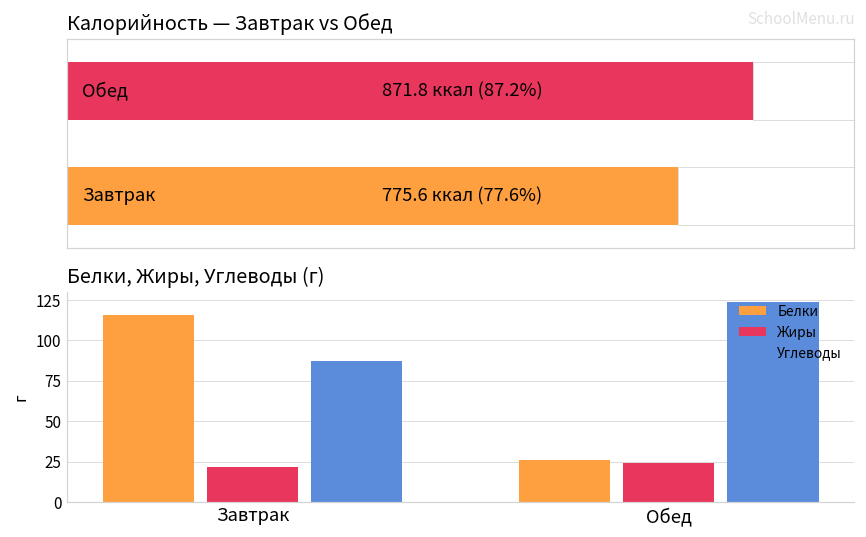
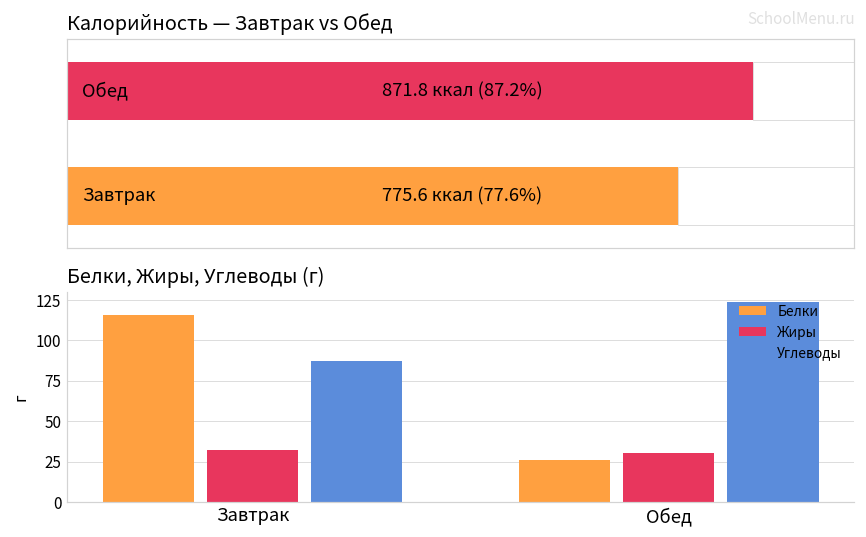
  {
    "Белки, Жиры, Углеводы (г)": {
      "Белки": {
        "Завтрак": 116,
        "Обед": 26
      },
      "Жиры": {
-       "Завтрак": 21,
-       "Обед": 24
+       "Завтрак": 32,
+       "Обед": 30
      },
      "Углеводы": {
        "Завтрак": 87,
        "Обед": 124
      }
    }
  }
